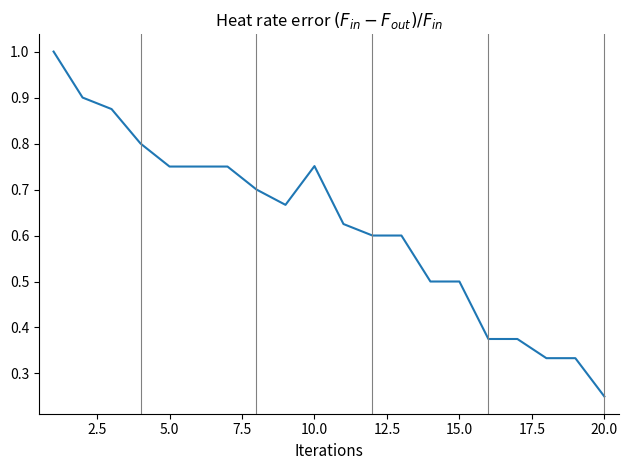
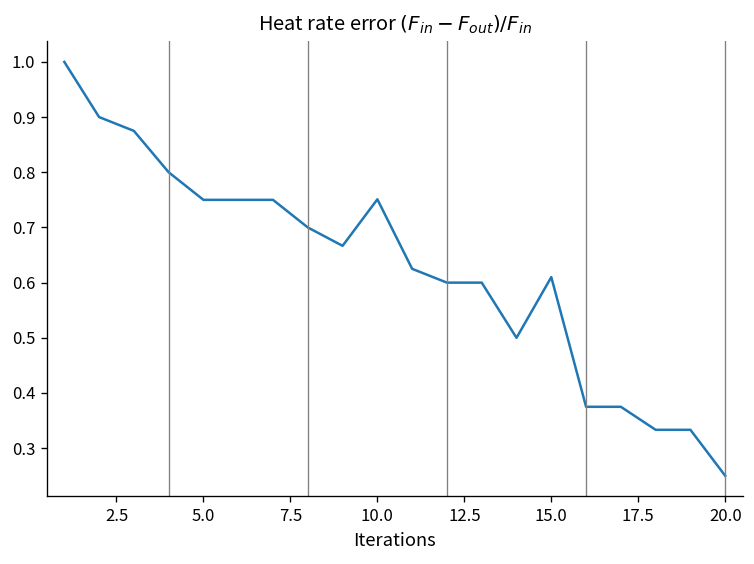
  {
    "5.0": 0.75,
    "10.0": 0.75,
-   "15.0": 0.50,
+   "15.0": 0.61,
    "20.0": 0.25
  }
